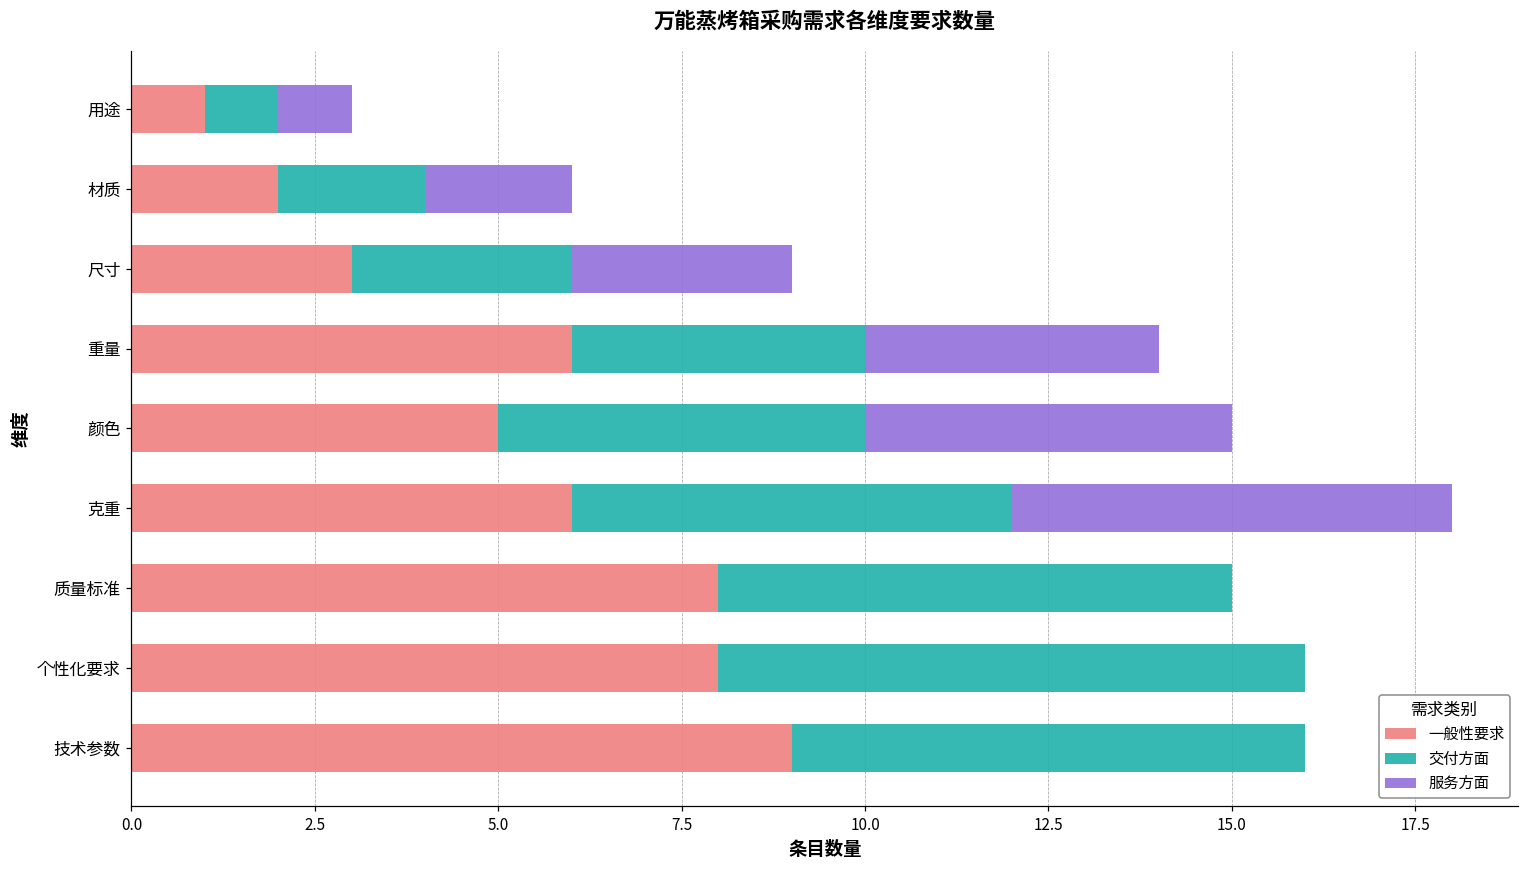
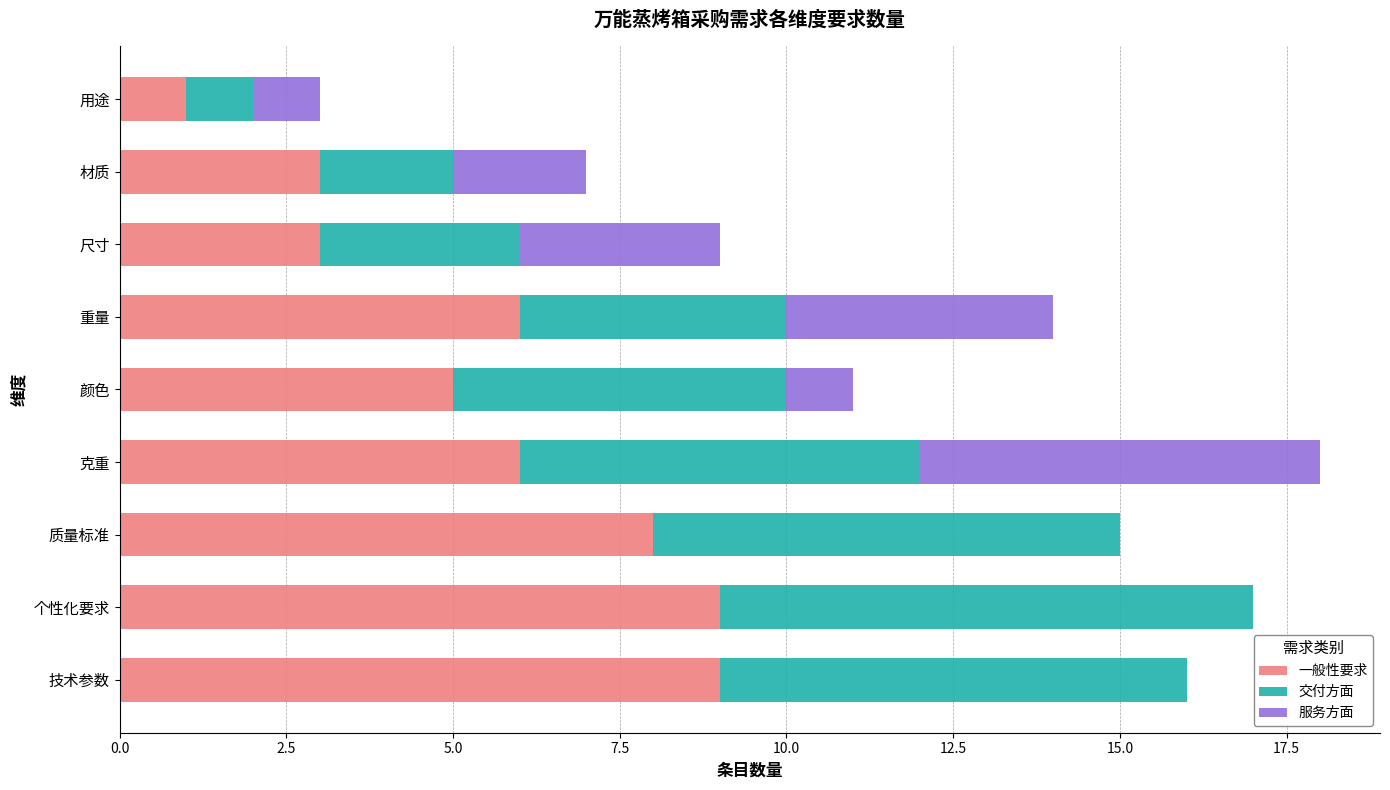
  {
    "一般性要求": {
      "用途": 1,
-     "材质": 2,
+     "材质": 3,
      "尺寸": 3,
      "重量": 6,
      "颜色": 5,
      "克重": 6,
      "质量标准": 8,
-     "个性化要求": 8,
+     "个性化要求": 9,
      "技术参数": 9
    },
    "交付方面": {
      "用途": 1,
      "材质": 2,
      "尺寸": 3,
      "重量": 4,
      "颜色": 5,
      "克重": 6,
      "质量标准": 7,
      "个性化要求": 8,
      "技术参数": 7
    },
    "服务方面": {
      "用途": 1,
      "材质": 2,
      "尺寸": 3,
      "重量": 4,
-     "颜色": 5,
+     "颜色": 1,
      "克重": 6,
      "质量标准": 0,
      "个性化要求": 0,
      "技术参数": 0
    }
  }
